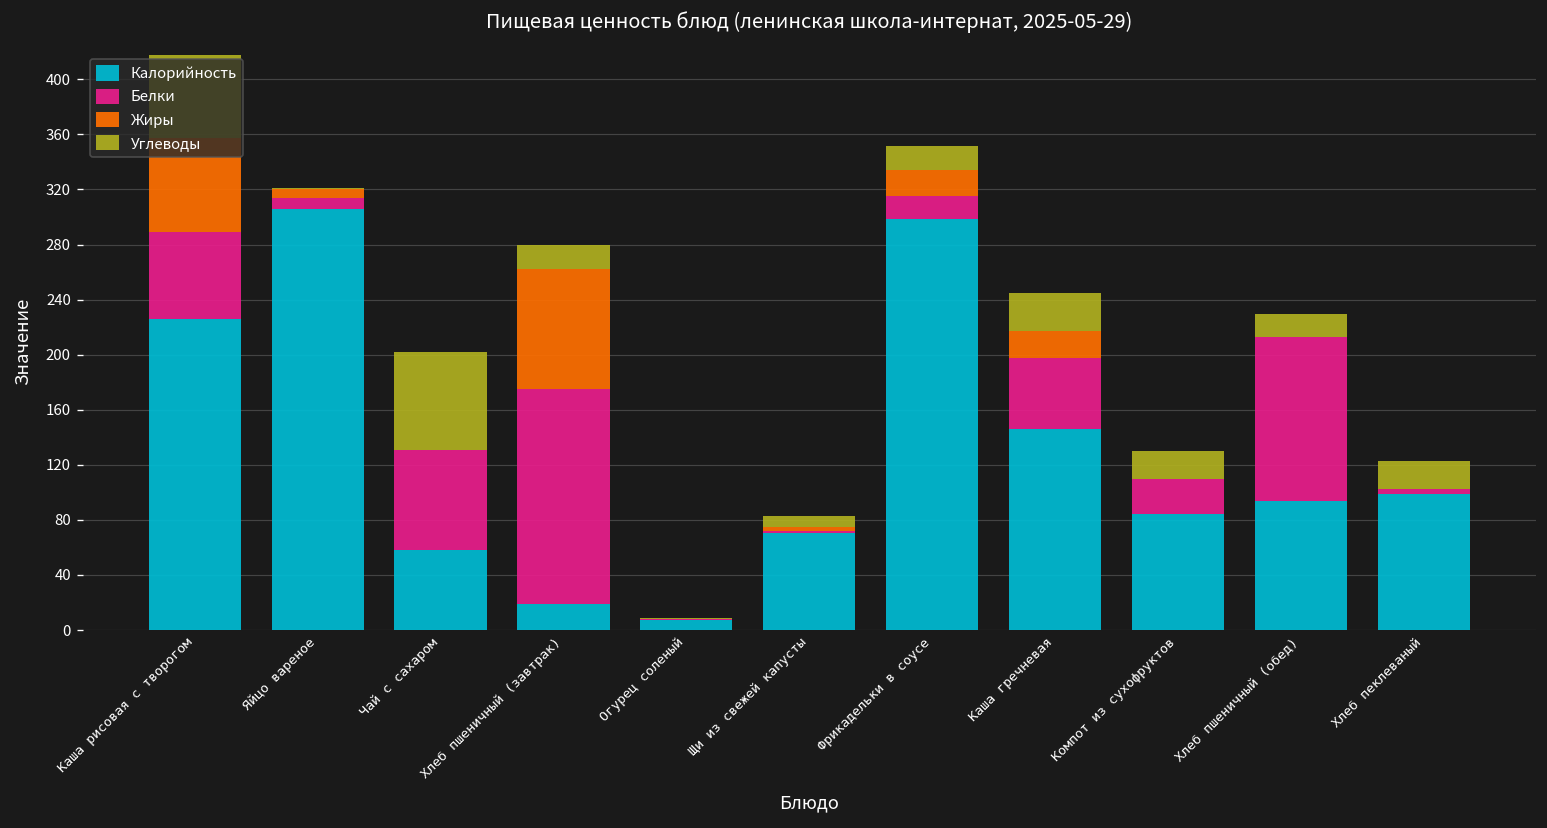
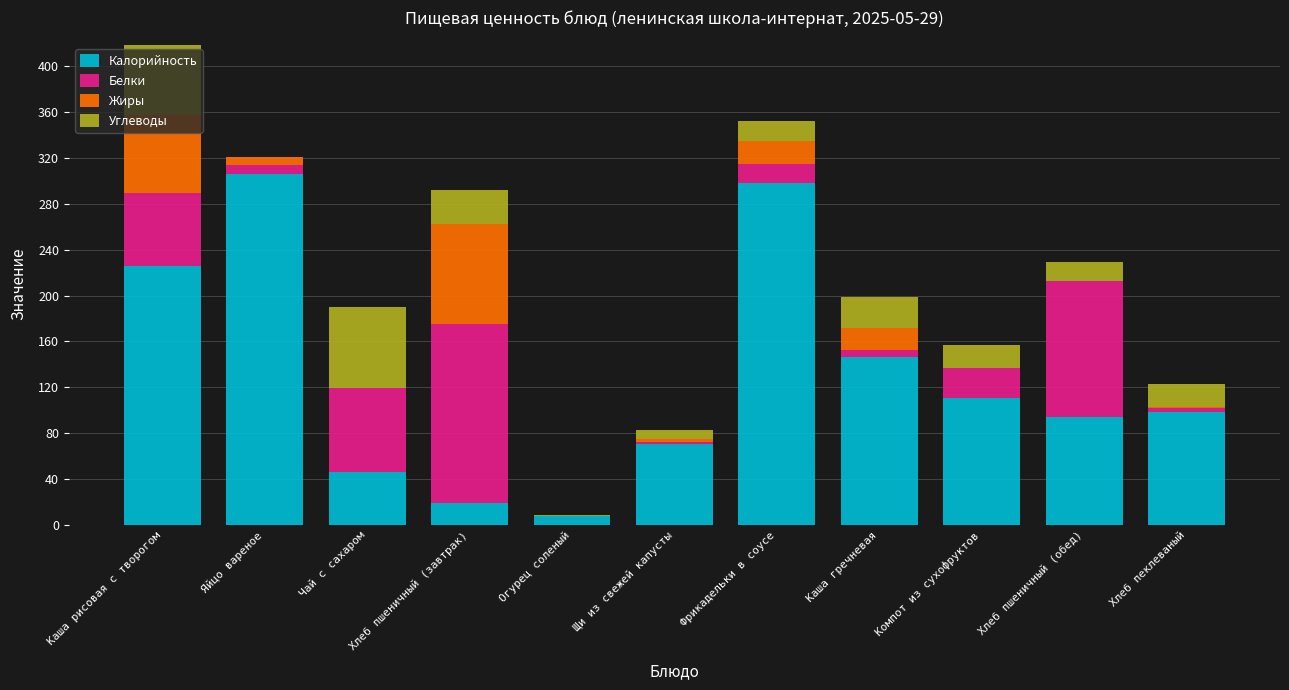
  {
    "Калорийность": {
      "Каша рисовая с творогом": 226,
      "Яйцо вареное": 306,
-     "Чай с сахаром": 58,
+     "Чай с сахаром": 47,
      "Хлеб пшеничный (завтрак)": 19,
      "Огурец соленый": 8,
      "Щи из свежей капусты": 70,
      "Фрикадельки в соусе": 299,
      "Каша гречневая": 146,
-     "Компот из сухофруктов": 84,
+     "Компот из сухофруктов": 111,
      "Хлеб пшеничный (обед)": 94,
      "Хлеб пеклеваный": 99
    },
    "Белки": {
      "Каша рисовая с творогом": 64,
      "Яйцо вареное": 8,
      "Чай с сахаром": 73,
      "Хлеб пшеничный (завтрак)": 157,
      "Фрикадельки в соусе": 17,
-     "Каша гречневая": 52,
+     "Каша гречневая": 6,
      "Компот из сухофруктов": 26,
      "Хлеб пшеничный (обед)": 119,
      "Хлеб пеклеваный": 3
    },
    "Жиры": {
      "Яйцо вареное": 7,
      "Чай с сахаром": 0,
      "Хлеб пшеничный (завтрак)": 87,
      "Щи из свежей капусты": 3,
      "Фрикадельки в соусе": 20,
      "Каша гречневая": 20,
      "Компот из сухофруктов": 0
    },
    "Углеводы": {
      "Каша рисовая с творогом": 60,
      "Чай с сахаром": 71,
-     "Хлеб пшеничный (завтрак)": 18,
+     "Хлеб пшеничный (завтрак)": 29,
      "Щи из свежей капусты": 8,
      "Фрикадельки в соусе": 17,
      "Каша гречневая": 27,
      "Компот из сухофруктов": 20,
      "Хлеб пшеничный (обед)": 17,
      "Хлеб пеклеваный": 21
    }
  }
